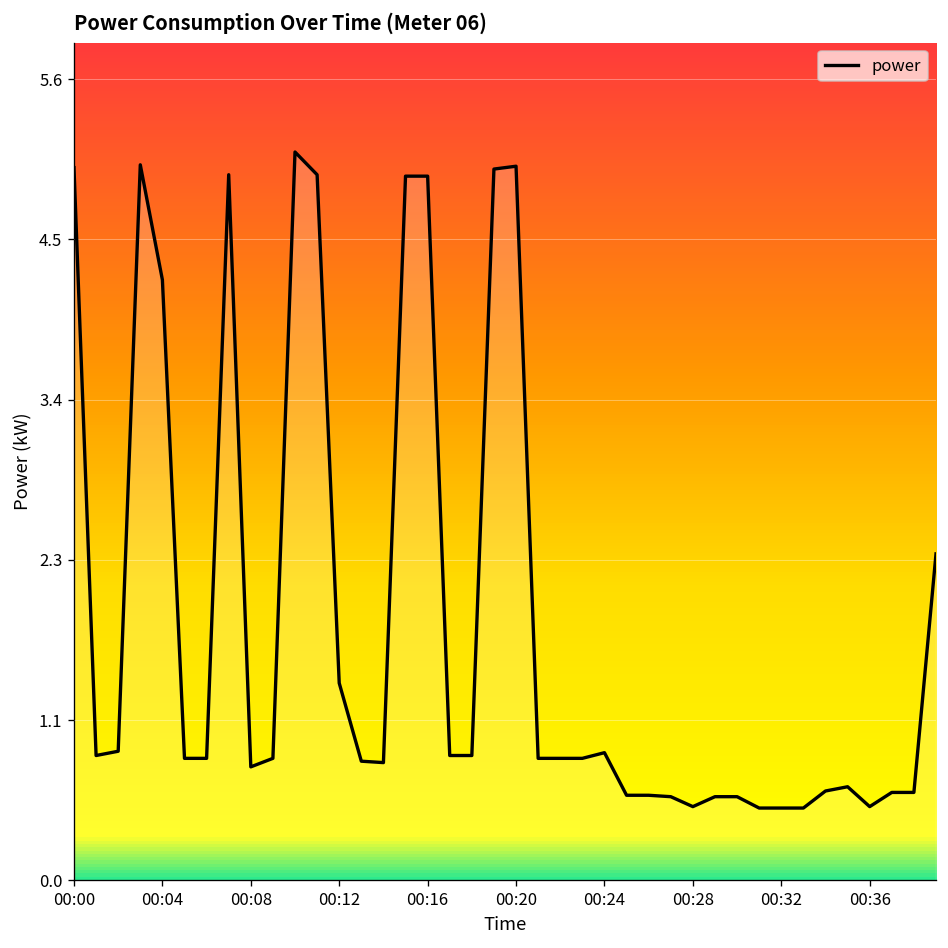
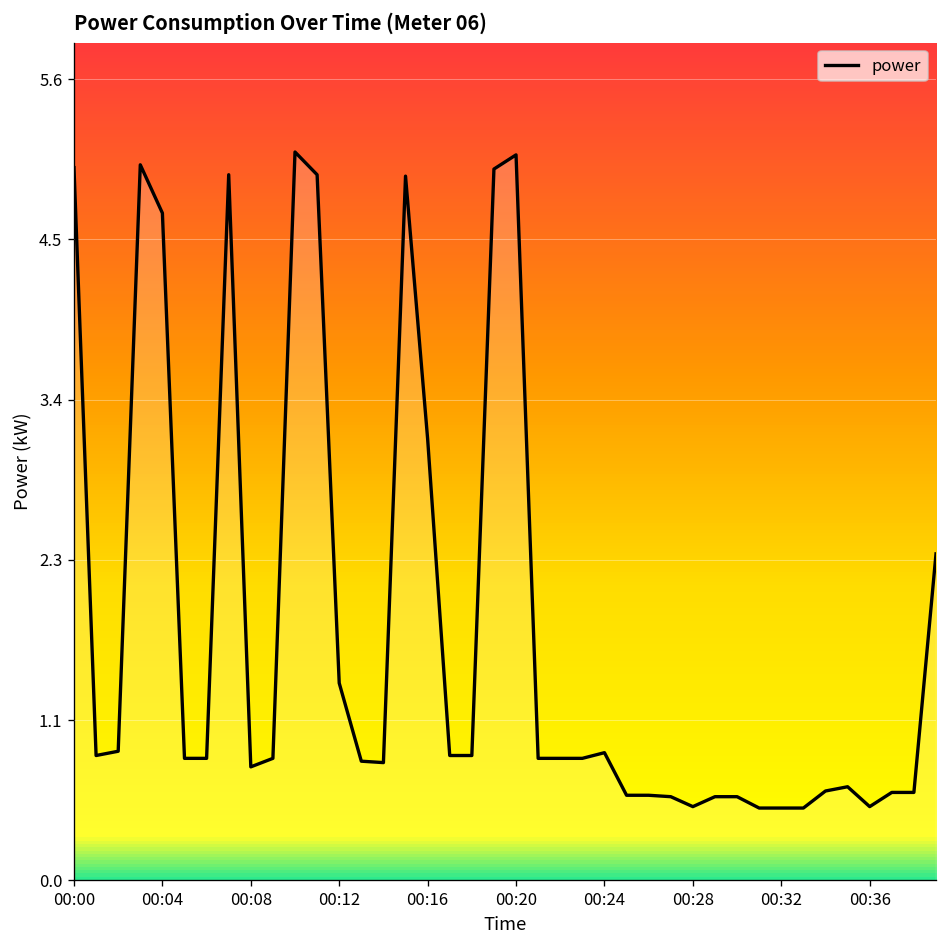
  {
    "00:00": 5.02,
-   "00:04": 4.23,
+   "00:04": 4.70,
    "00:08": 0.80,
    "00:12": 1.39,
-   "00:16": 4.96,
-   "00:20": 5.03,
+   "00:16": 3.11,
+   "00:20": 5.11,
    "00:24": 0.90,
    "00:28": 0.52,
    "00:32": 0.51,
    "00:36": 0.52
  }
